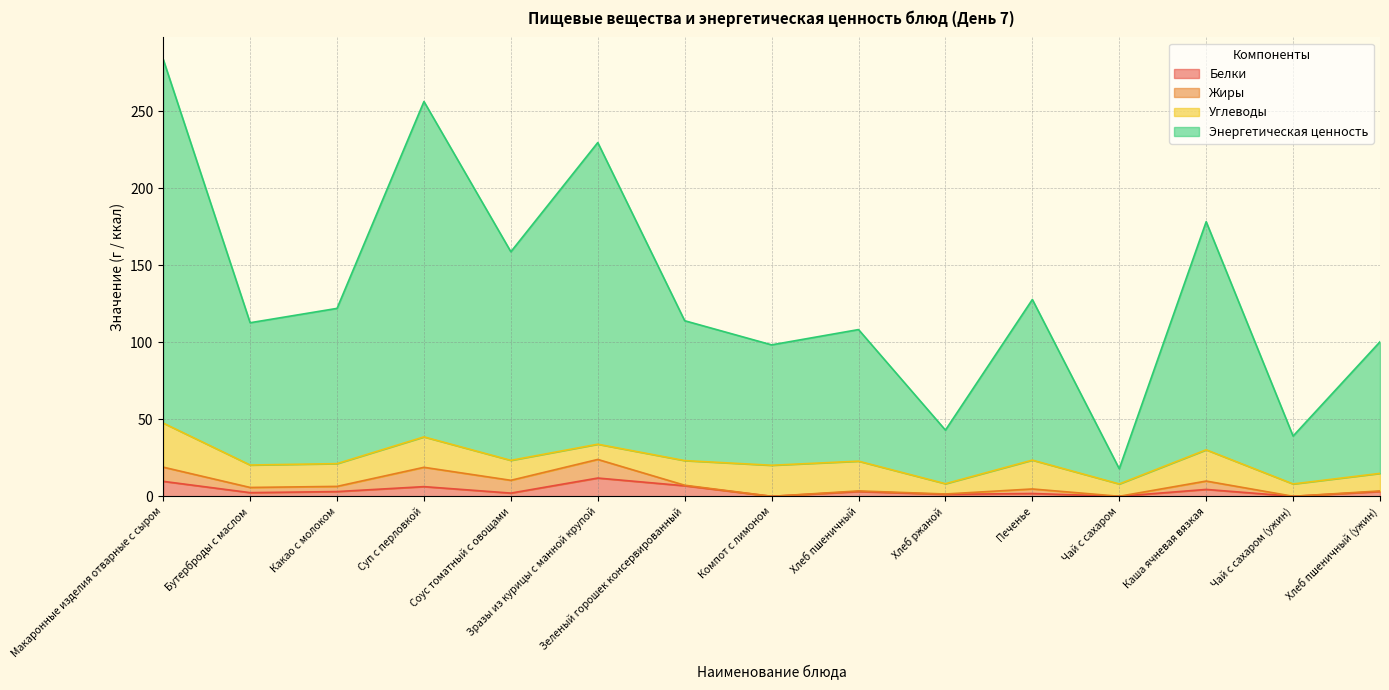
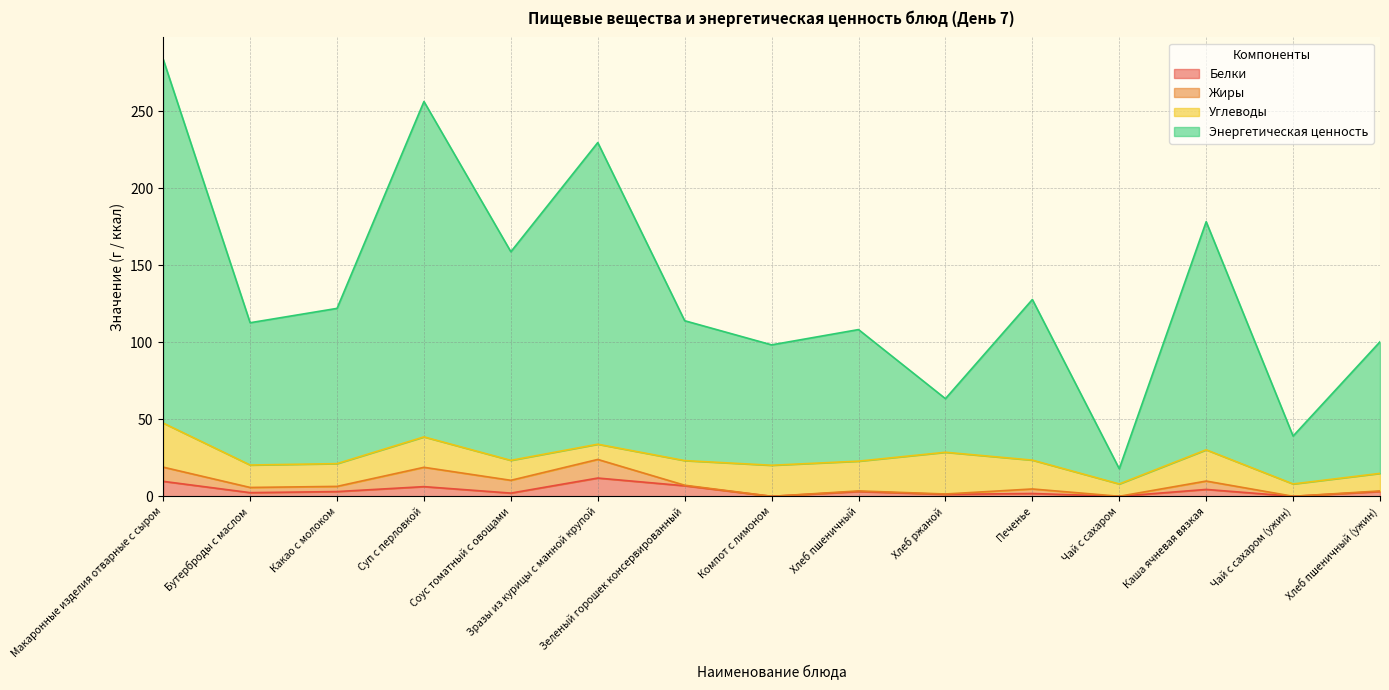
  {
    "Углеводы": {
      "Макаронные изделия отварные с сыром": 29,
      "Бутерброды с маслом": 15,
      "Какао с молоком": 15,
      "Суп с перловкой": 20,
      "Соус томатный с овощами": 13,
      "Зразы из курицы с манной крупой": 10,
      "Зеленый горошек консервированный": 16,
      "Компот с лимоном": 20,
      "Хлеб пшеничный": 19,
-     "Хлеб ржаной": 7,
+     "Хлеб ржаной": 27,
      "Печенье": 19,
      "Чай с сахаром": 8,
      "Каша ячневая вязкая": 20,
      "Чай с сахаром (ужин)": 8,
      "Хлеб пшеничный (ужин)": 11
    },
    "Энергетическая ценность": {
      "Макаронные изделия отварные с сыром": 236,
      "Бутерброды с маслом": 92,
      "Какао с молоком": 101,
      "Суп с перловкой": 218,
      "Соус томатный с овощами": 135,
      "Зразы из курицы с манной крупой": 196,
      "Зеленый горошек консервированный": 91,
      "Компот с лимоном": 78,
      "Хлеб пшеничный": 85,
      "Хлеб ржаной": 35,
      "Печенье": 104,
      "Чай с сахаром": 10,
      "Каша ячневая вязкая": 148,
      "Чай с сахаром (ужин)": 31,
      "Хлеб пшеничный (ужин)": 85
    }
  }
